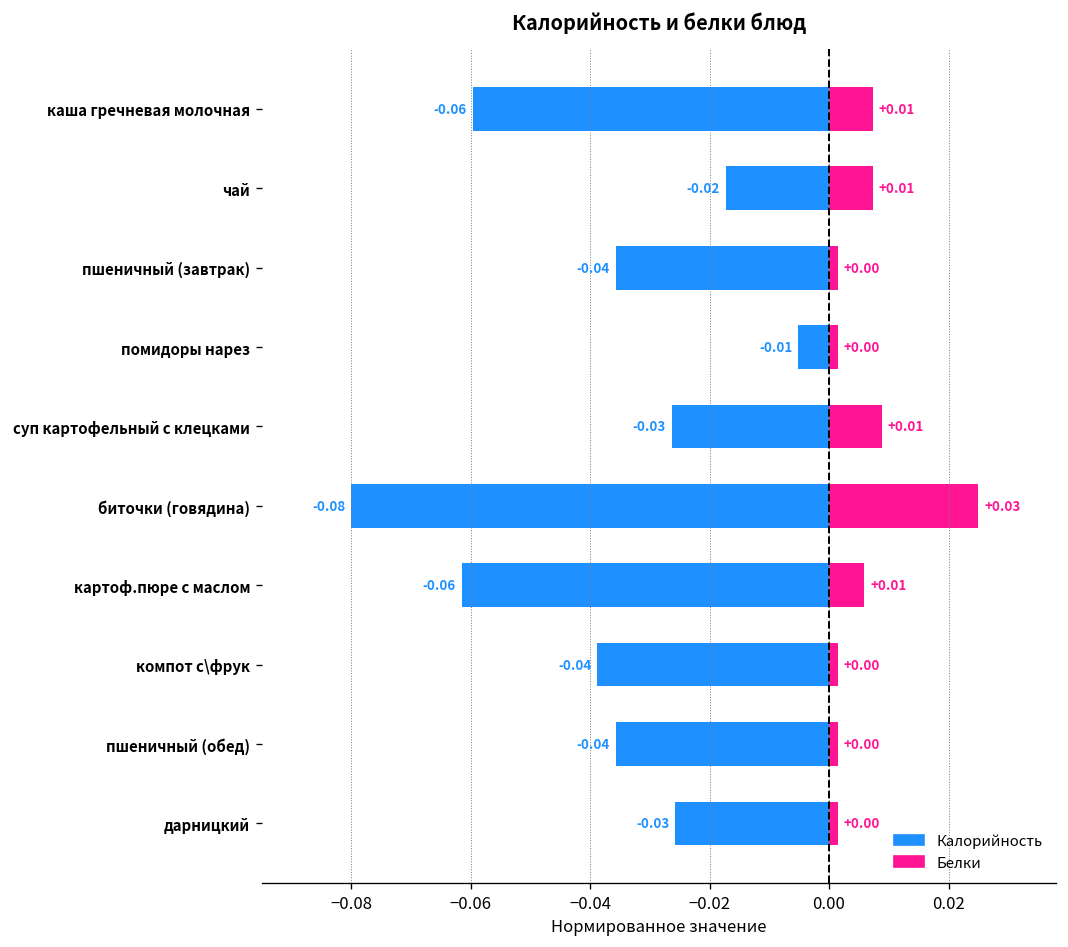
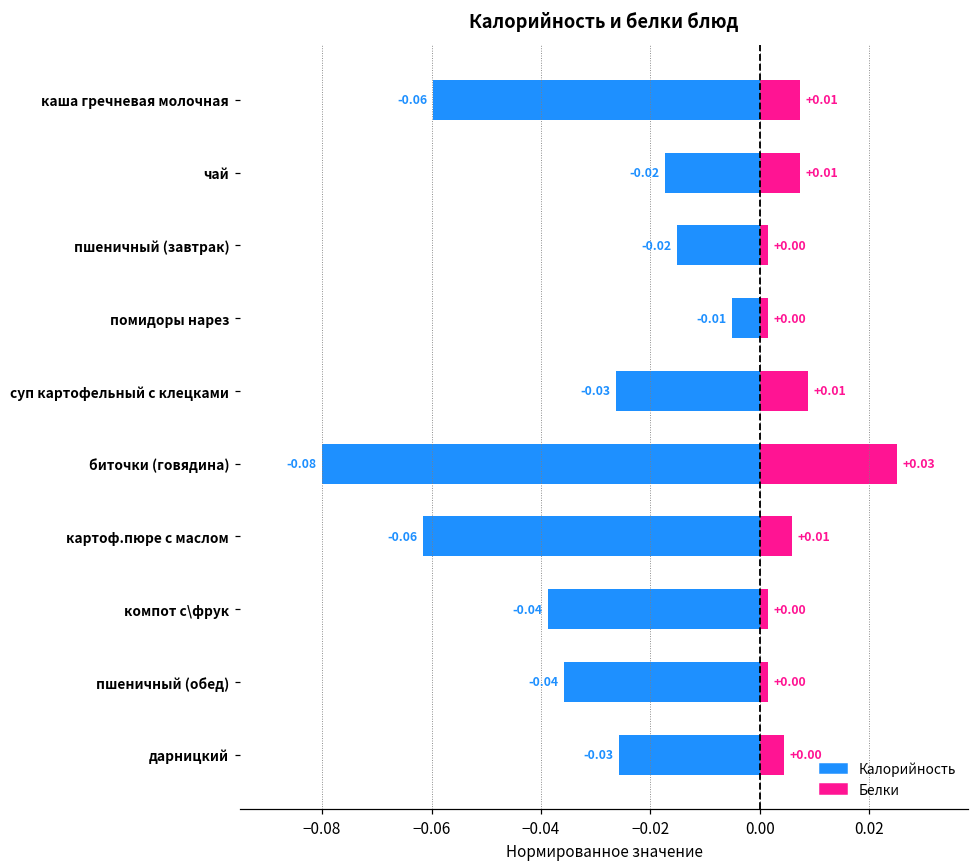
  {
    "Калорийность": {
      "каша гречневая молочная": -0.06,
      "чай": -0.02,
-     "пшеничный (завтрак)": -0.04,
+     "пшеничный (завтрак)": -0.02,
      "помидоры нарез": -0.01,
      "суп картофельный с клецками": -0.03,
      "биточки (говядина)": -0.08,
      "картоф.пюре с маслом": -0.06,
      "компот с\\фрук": -0.04,
      "пшеничный (обед)": -0.04,
      "дарницкий": -0.03
    },
    "Белки": {
-     "дарницкий": 0.001
+     "дарницкий": 0.004
    }
  }
